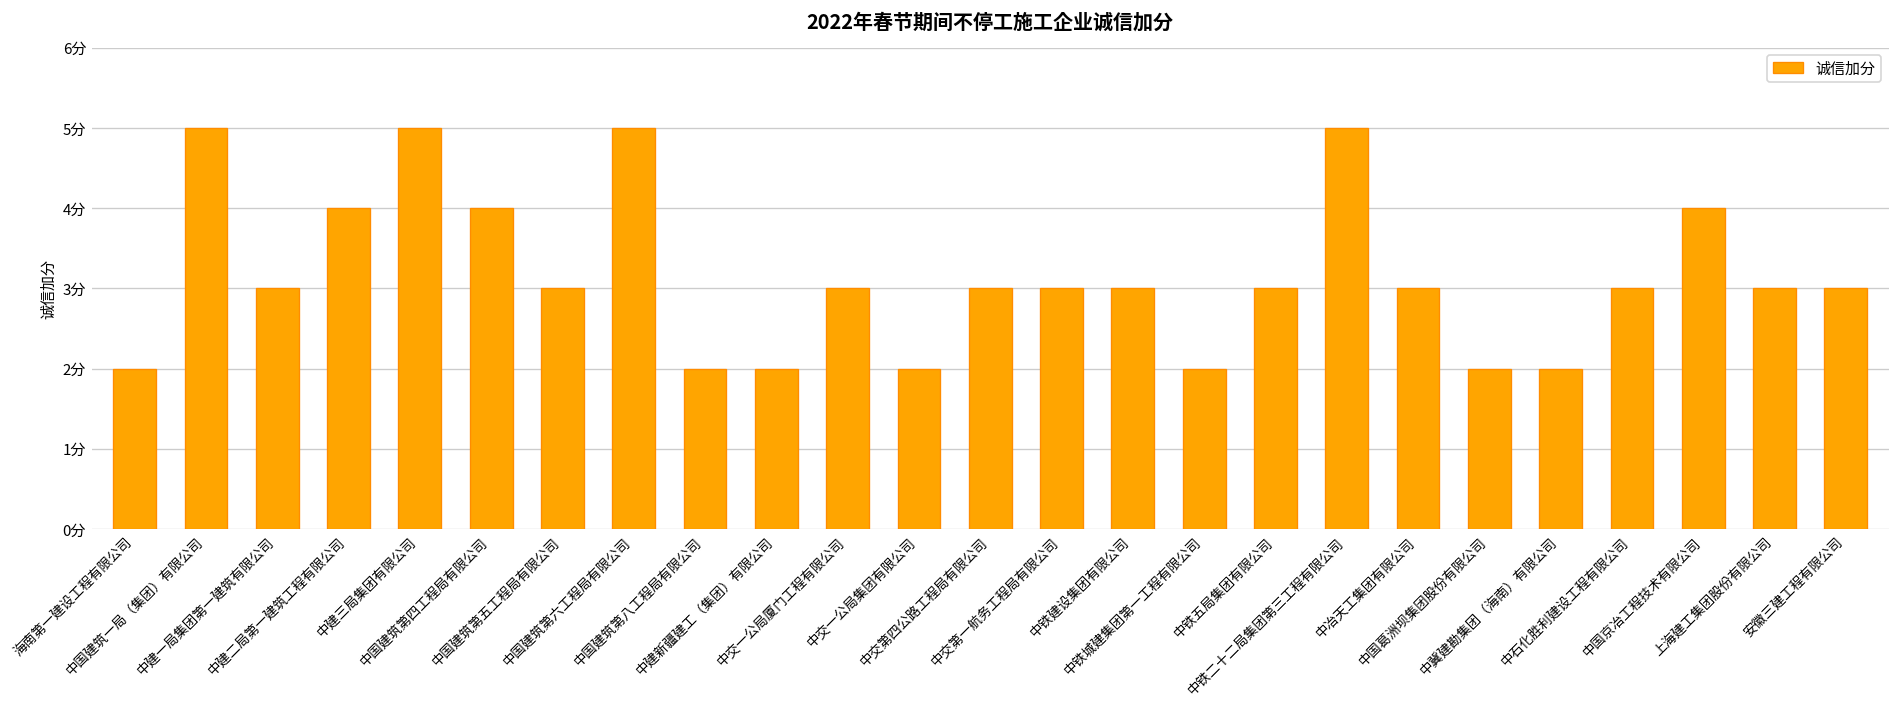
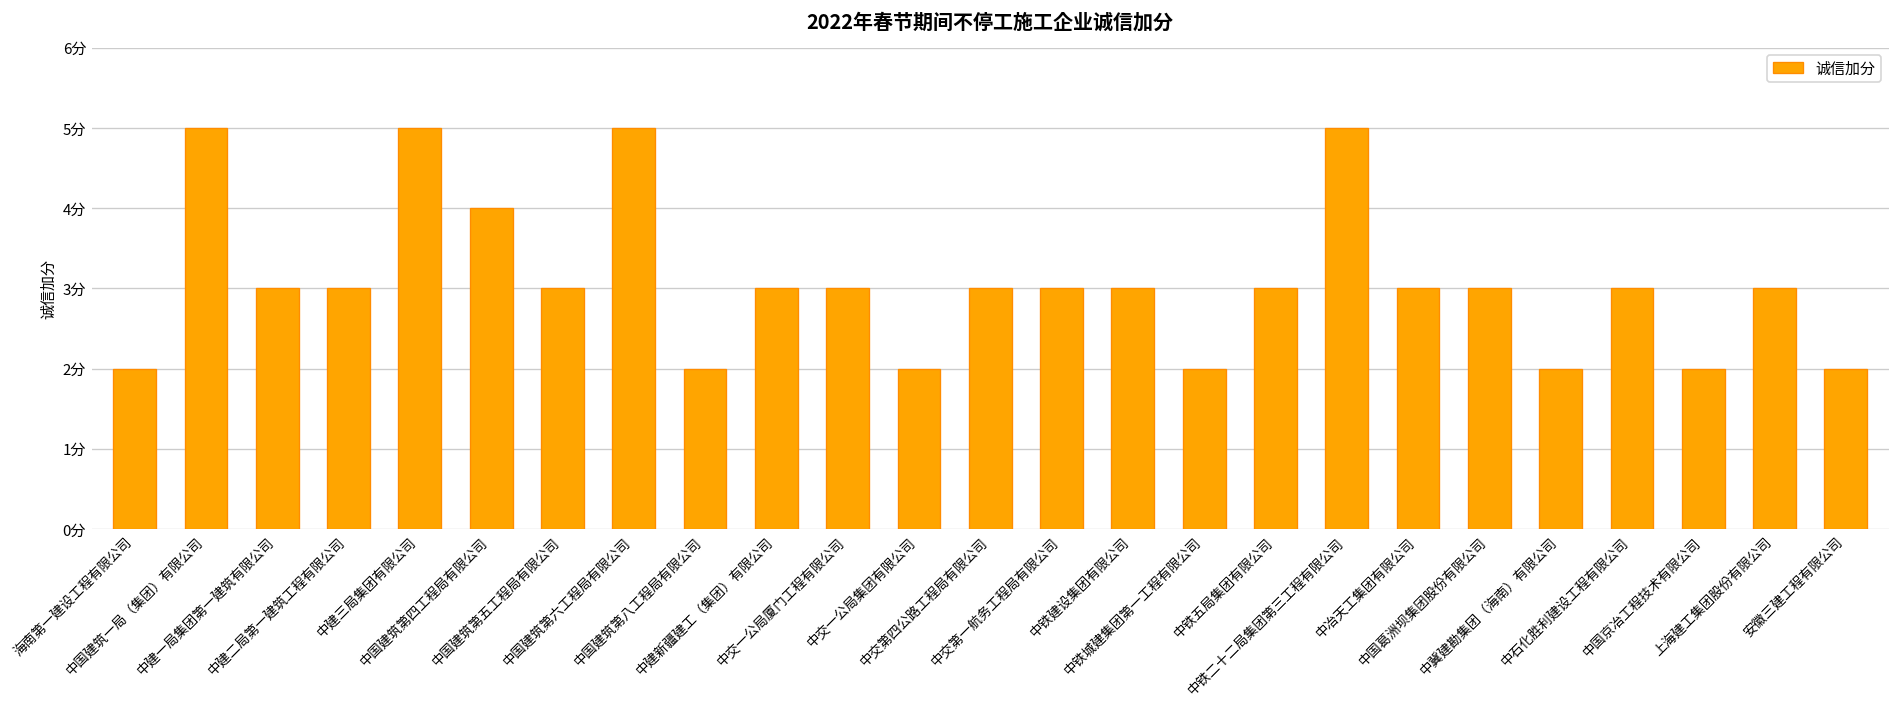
  {
    "海南第一建设工程有限公司": "2分",
    "中国建筑一局（集团）有限公司": "5分",
    "中建一局集团第一建筑有限公司": "3分",
-   "中建二局第一建筑工程有限公司": "4分",
+   "中建二局第一建筑工程有限公司": "3分",
    "中建三局集团有限公司": "5分",
    "中国建筑第四工程局有限公司": "4分",
    "中国建筑第五工程局有限公司": "3分",
    "中国建筑第六工程局有限公司": "5分",
    "中国建筑第八工程局有限公司": "2分",
-   "中建新疆建工（集团）有限公司": "2分",
+   "中建新疆建工（集团）有限公司": "3分",
    "中交一公局厦门工程有限公司": "3分",
    "中交一公局集团有限公司": "2分",
    "中交第四公路工程局有限公司": "3分",
    "中交第一航务工程局有限公司": "3分",
    "中铁建设集团有限公司": "3分",
    "中铁城建集团第一工程有限公司": "2分",
    "中铁五局集团有限公司": "3分",
    "中铁二十二局集团第三工程有限公司": "5分",
    "中冶天工集团有限公司": "3分",
-   "中国葛洲坝集团股份有限公司": "2分",
+   "中国葛洲坝集团股份有限公司": "3分",
    "中冀建勘集团（海南）有限公司": "2分",
    "中石化胜利建设工程有限公司": "3分",
-   "中国京冶工程技术有限公司": "4分",
+   "中国京冶工程技术有限公司": "2分",
    "上海建工集团股份有限公司": "3分",
-   "安徽三建工程有限公司": "3分"
+   "安徽三建工程有限公司": "2分"
  }
